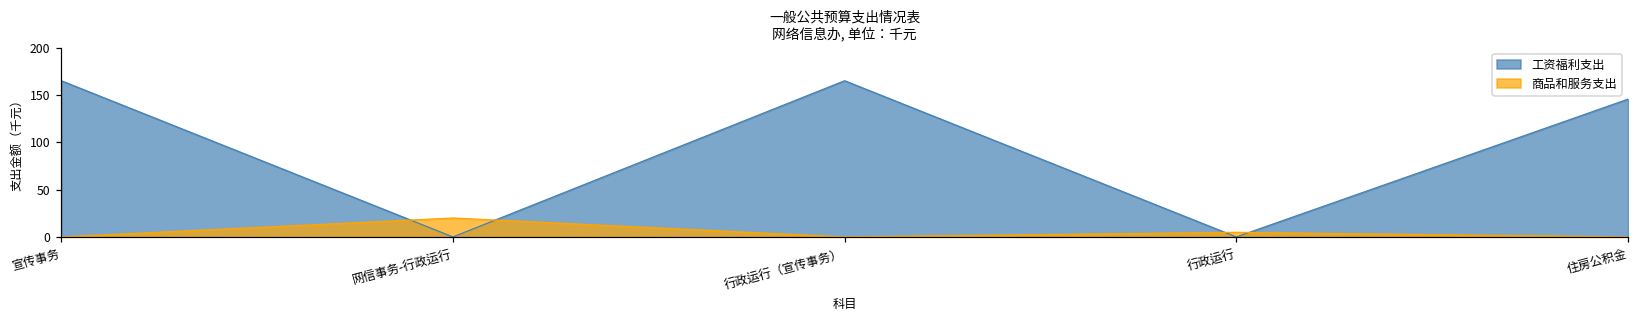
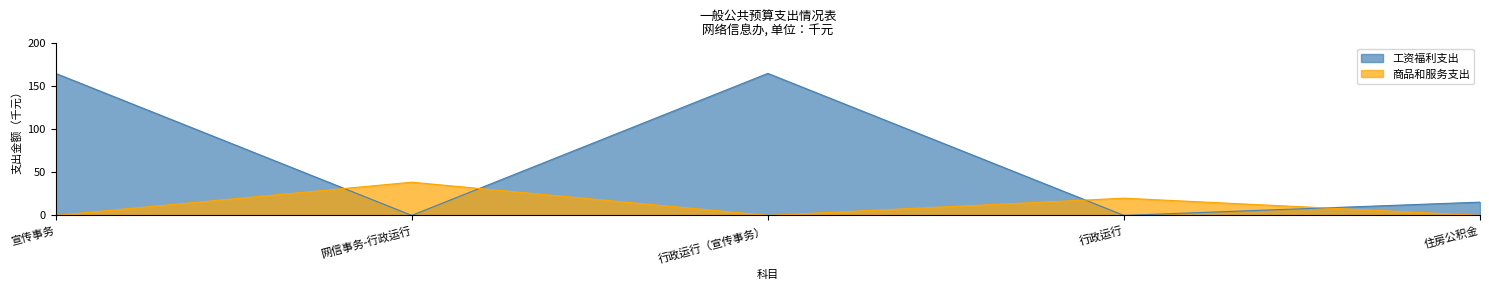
  {
    "工资福利支出": {
      "宣传事务": 170,
      "网信事务-行政运行": 0,
      "行政运行（宣传事务）": 170,
      "行政运行": 0,
-     "住房公积金": 150
+     "住房公积金": 20
    },
    "商品和服务支出": {
      "宣传事务": 0,
-     "网信事务-行政运行": 20,
+     "网信事务-行政运行": 40,
      "行政运行（宣传事务）": 0,
-     "行政运行": 0,
+     "行政运行": 20,
      "住房公积金": 0
    }
  }
